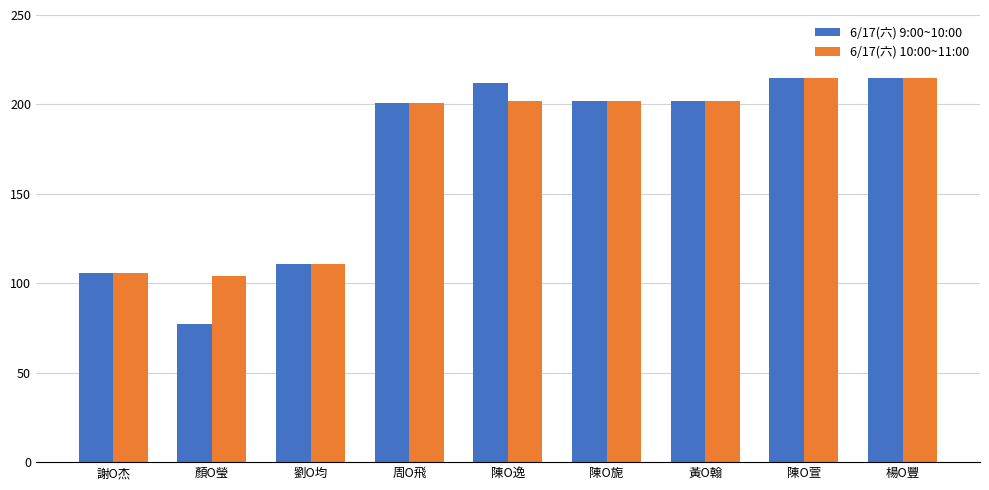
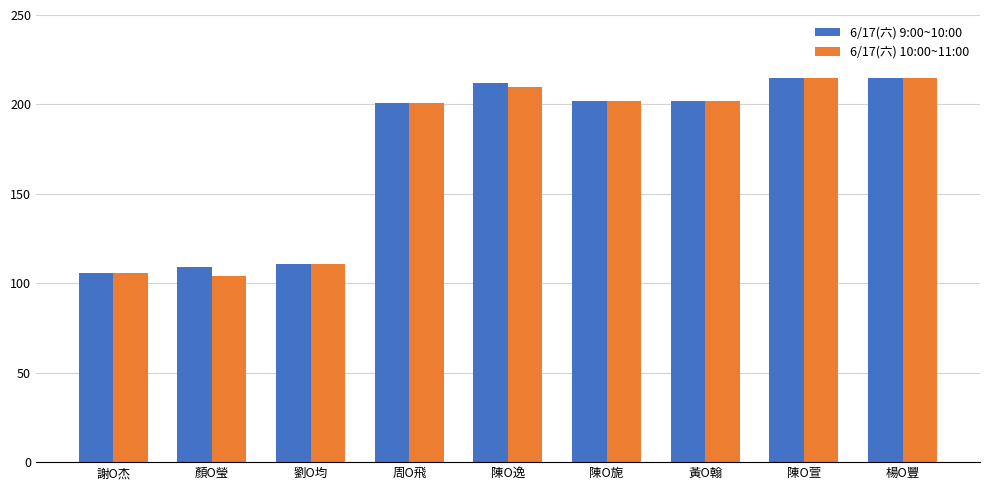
  {
    "6/17(六) 9:00~10:00": {
      "謝O杰": 106,
-     "顏O瑩": 77,
+     "顏O瑩": 109,
      "劉O均": 111,
      "周O飛": 201,
      "陳O逸": 212,
      "陳O旎": 202,
      "黃O翰": 202,
      "陳O萱": 215,
      "楊O豐": 215
    },
    "6/17(六) 10:00~11:00": {
      "謝O杰": 106,
      "顏O瑩": 104,
      "劉O均": 111,
      "周O飛": 201,
-     "陳O逸": 202,
+     "陳O逸": 210,
      "陳O旎": 202,
      "黃O翰": 202,
      "陳O萱": 215,
      "楊O豐": 215
    }
  }
